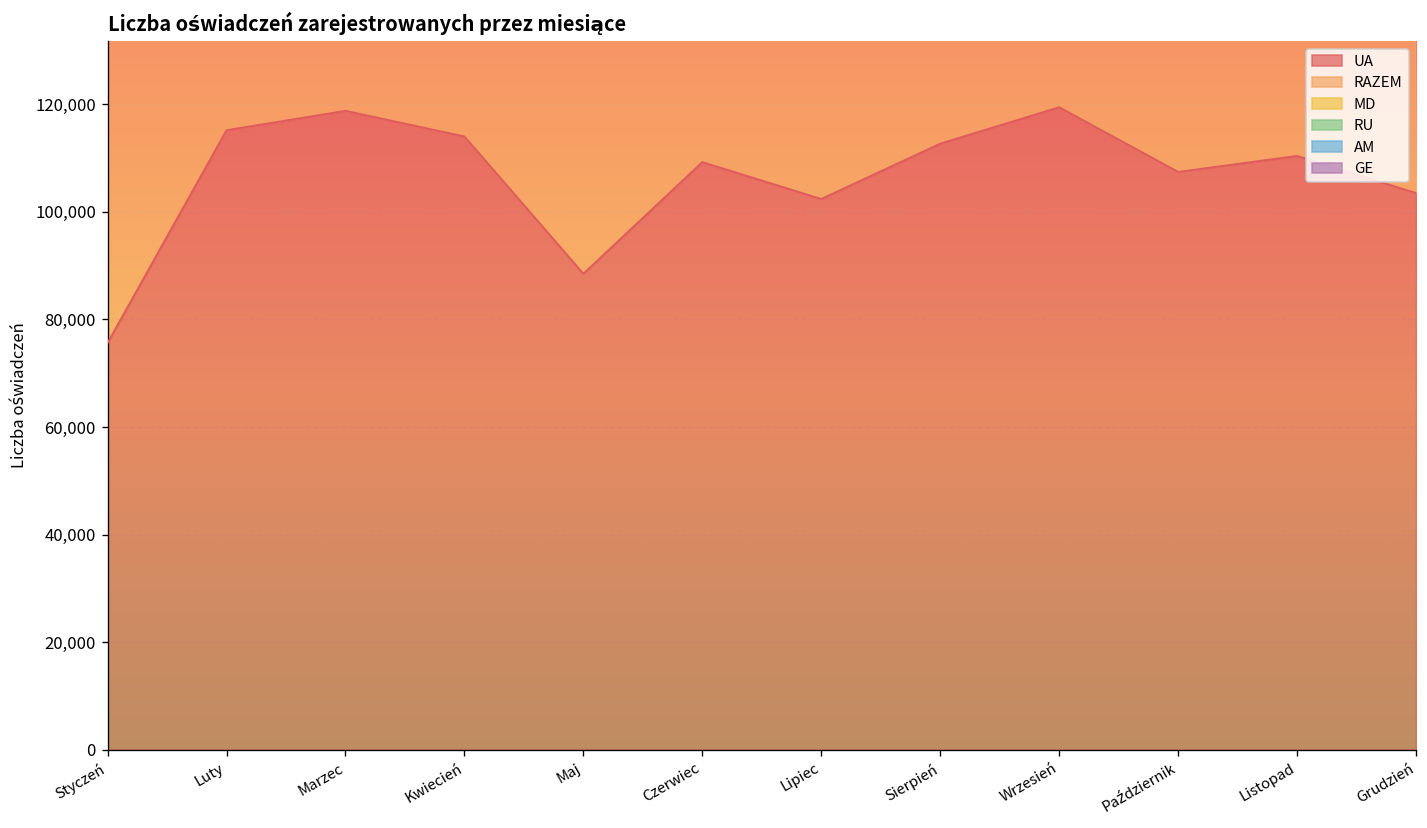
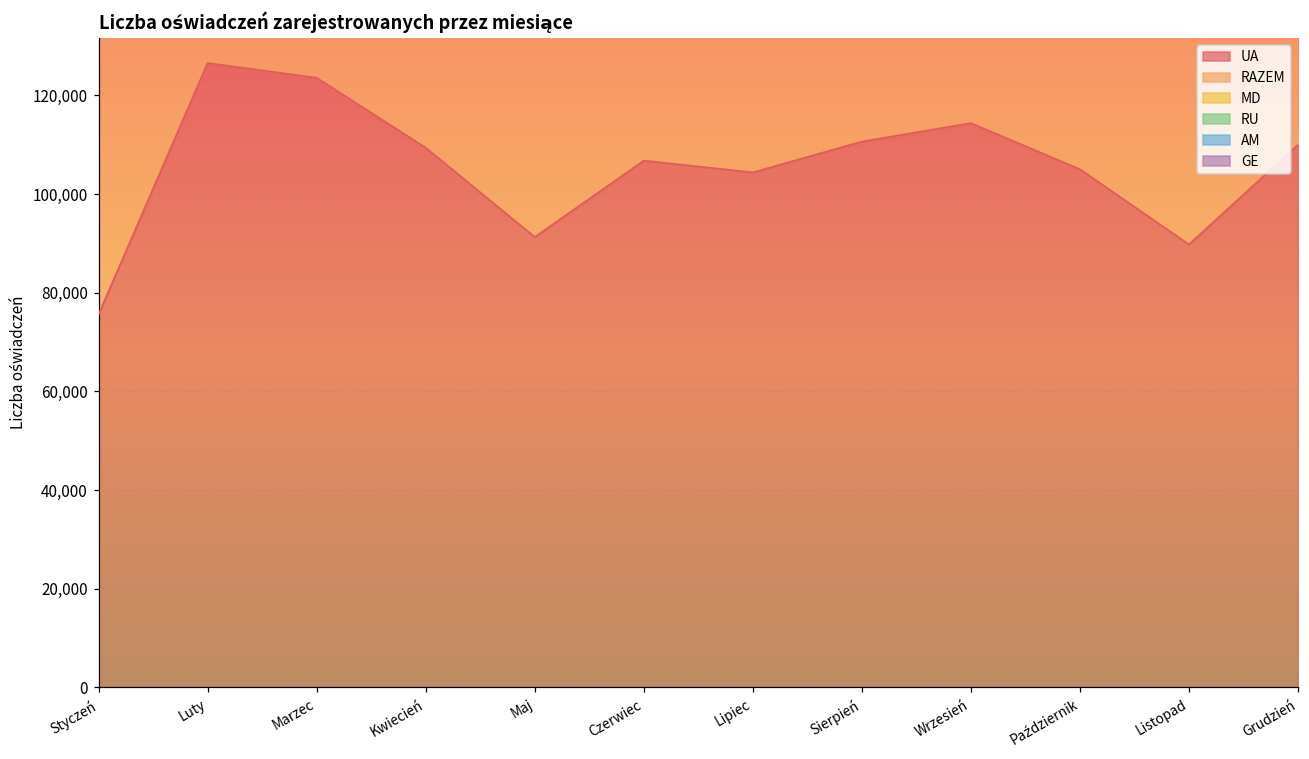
  {
    "UA": {
      "Styczeń": "76,000",
-     "Luty": "115,000",
-     "Marzec": "119,000",
-     "Kwiecień": "114,000",
-     "Maj": "88,000",
-     "Czerwiec": "109,000",
-     "Lipiec": "102,000",
-     "Sierpień": "113,000",
-     "Wrzesień": "119,000",
-     "Październik": "107,000",
-     "Listopad": "110,000",
-     "Grudzień": "103,000"
+     "Luty": "127,000",
+     "Marzec": "124,000",
+     "Kwiecień": "109,000",
+     "Maj": "91,000",
+     "Czerwiec": "107,000",
+     "Lipiec": "104,000",
+     "Sierpień": "111,000",
+     "Wrzesień": "114,000",
+     "Październik": "105,000",
+     "Listopad": "90,000",
+     "Grudzień": "110,000"
    }
  }
